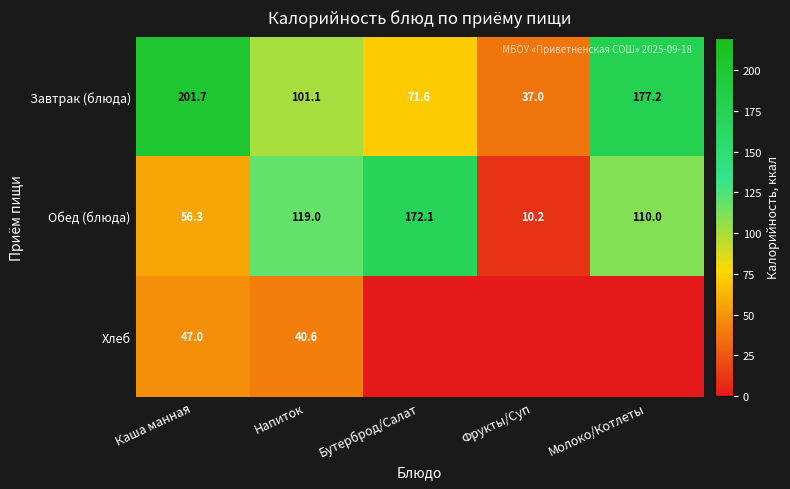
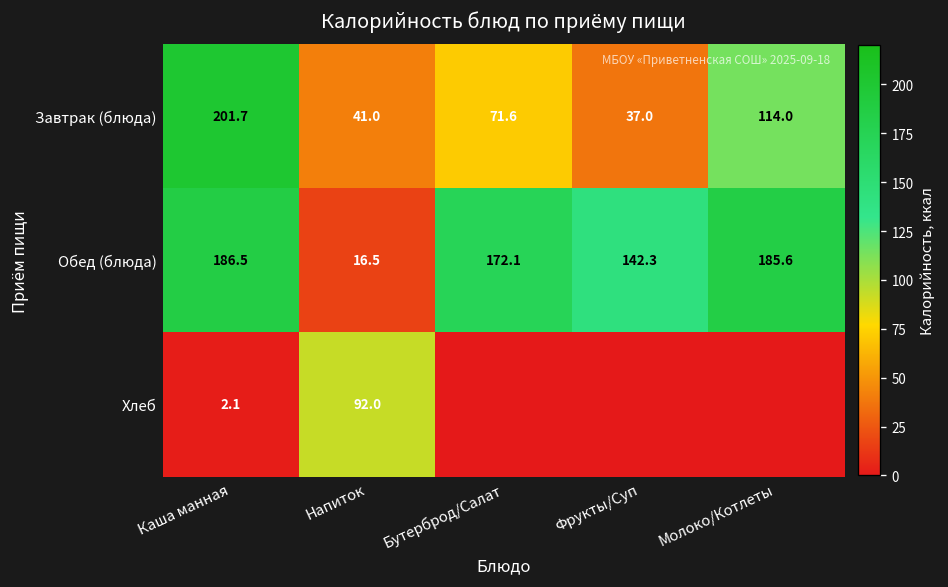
  {
    "Завтрак (блюда)": {
      "Каша манная": 201.7,
-     "Напиток": 101.1,
+     "Напиток": 41.0,
      "Бутерброд/Салат": 71.6,
      "Фрукты/Суп": 37.0,
-     "Молоко/Котлеты": 177.2
+     "Молоко/Котлеты": 114.0
    },
    "Обед (блюда)": {
-     "Каша манная": 56.3,
-     "Напиток": 119.0,
+     "Каша манная": 186.5,
+     "Напиток": 16.5,
      "Бутерброд/Салат": 172.1,
-     "Фрукты/Суп": 10.2,
-     "Молоко/Котлеты": 110.0
+     "Фрукты/Суп": 142.3,
+     "Молоко/Котлеты": 185.6
    },
    "Хлеб": {
-     "Каша манная": 47.0,
-     "Напиток": 40.6
+     "Каша манная": 2.1,
+     "Напиток": 92.0
    }
  }
